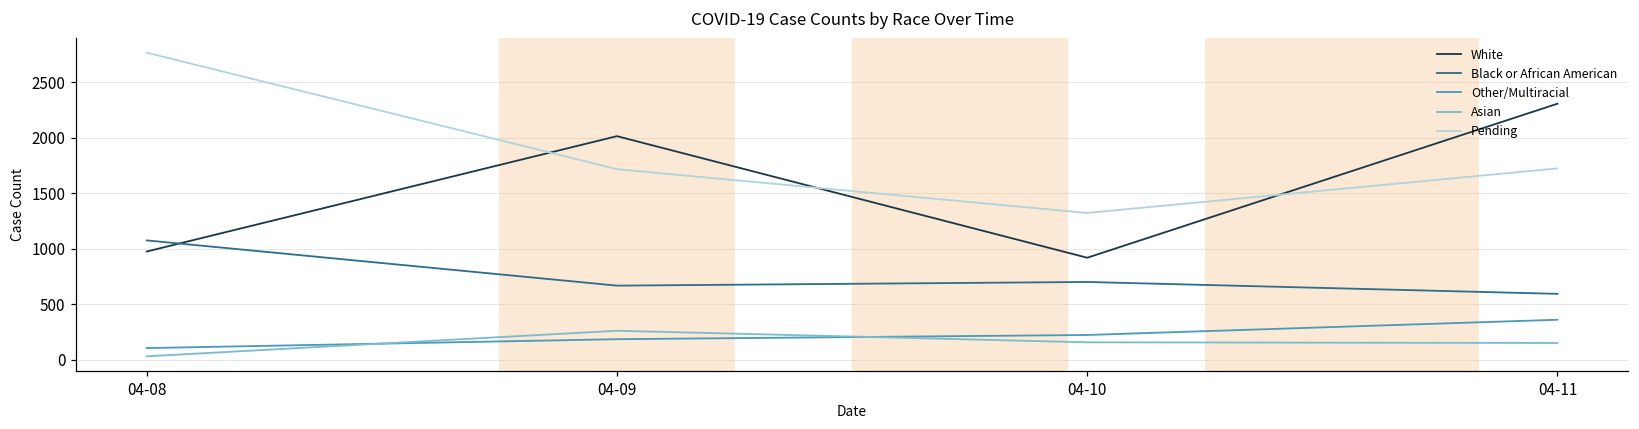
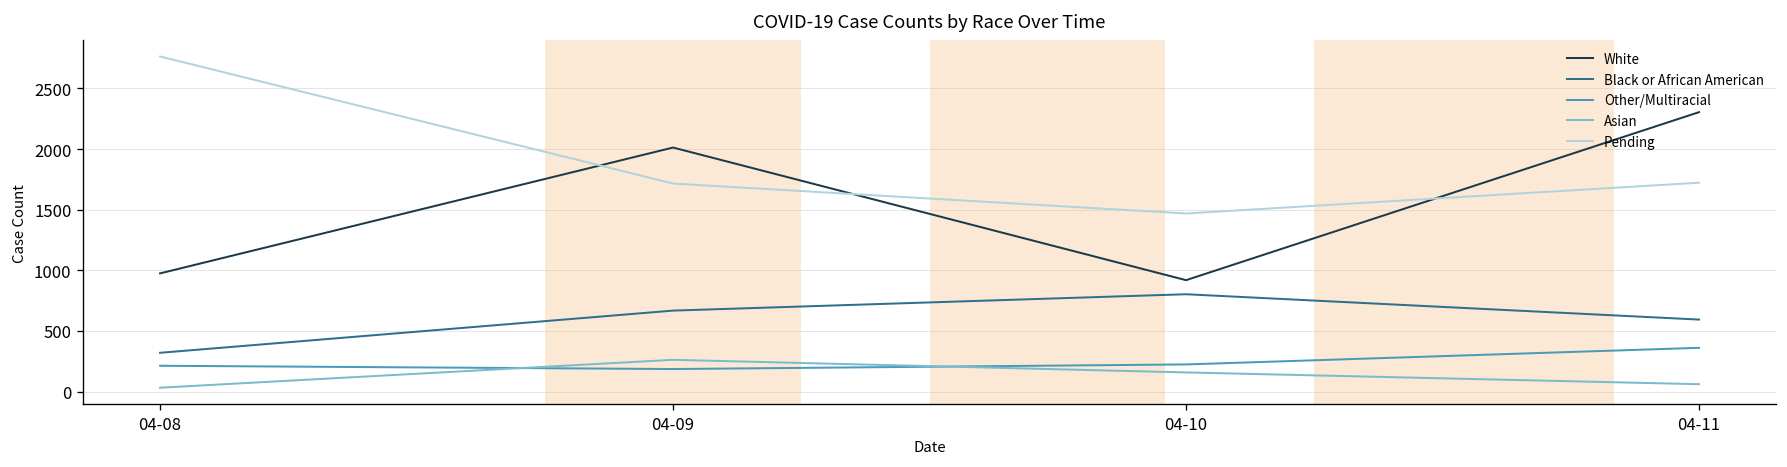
  {
    "White": {
      "04-08": 980,
      "04-09": 2010,
      "04-10": 920,
      "04-11": 2310
    },
    "Black or African American": {
-     "04-08": 1080,
+     "04-08": 320,
      "04-09": 670,
-     "04-10": 700,
+     "04-10": 800,
      "04-11": 590
    },
    "Other/Multiracial": {
-     "04-08": 110,
+     "04-08": 210,
      "04-09": 190,
      "04-10": 220,
      "04-11": 360
    },
    "Asian": {
      "04-08": 30,
      "04-09": 260,
      "04-10": 160,
-     "04-11": 150
+     "04-11": 60
    },
    "Pending": {
      "04-08": 2760,
      "04-09": 1720,
-     "04-10": 1320,
+     "04-10": 1470,
      "04-11": 1720
    }
  }
